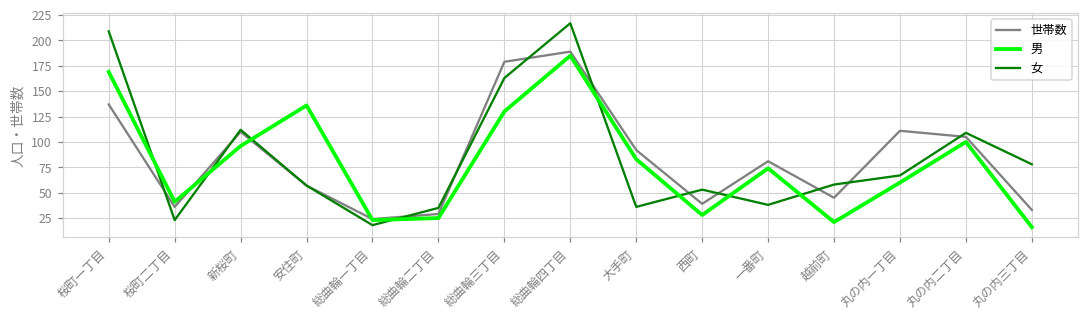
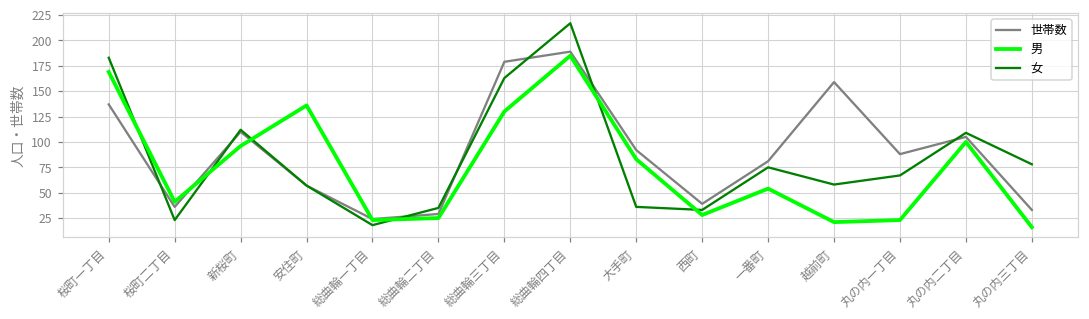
  {
    "世帯数": {
      "桜町一丁目": 140,
      "桜町二丁目": 40,
      "総曲輪二丁目": 30,
      "総曲輪三丁目": 180,
      "総曲輪四丁目": 190,
      "大手町": 90,
      "西町": 40,
      "一番町": 80,
-     "越前町": 50,
-     "丸の内一丁目": 110,
+     "越前町": 160,
+     "丸の内一丁目": 90,
      "丸の内二丁目": 110,
      "丸の内三丁目": 30
    },
    "男": {
      "桜町一丁目": 170,
      "桜町二丁目": 40,
      "新桜町": 100,
      "安住町": 140,
      "総曲輪二丁目": 30,
      "総曲輪三丁目": 130,
      "総曲輪四丁目": 190,
      "大手町": 80,
      "西町": 30,
-     "一番町": 70,
+     "一番町": 50,
      "越前町": 20,
-     "丸の内一丁目": 60,
+     "丸の内一丁目": 20,
      "丸の内二丁目": 100,
      "丸の内三丁目": 20
    },
    "女": {
-     "桜町一丁目": 210,
+     "桜町一丁目": 180,
      "桜町二丁目": 20,
      "総曲輪一丁目": 20,
      "総曲輪二丁目": 40,
      "総曲輪三丁目": 160,
      "総曲輪四丁目": 220,
      "大手町": 40,
-     "西町": 50,
-     "一番町": 40,
+     "西町": 30,
+     "一番町": 80,
      "越前町": 60,
      "丸の内一丁目": 70,
      "丸の内二丁目": 110,
      "丸の内三丁目": 80
    }
  }
